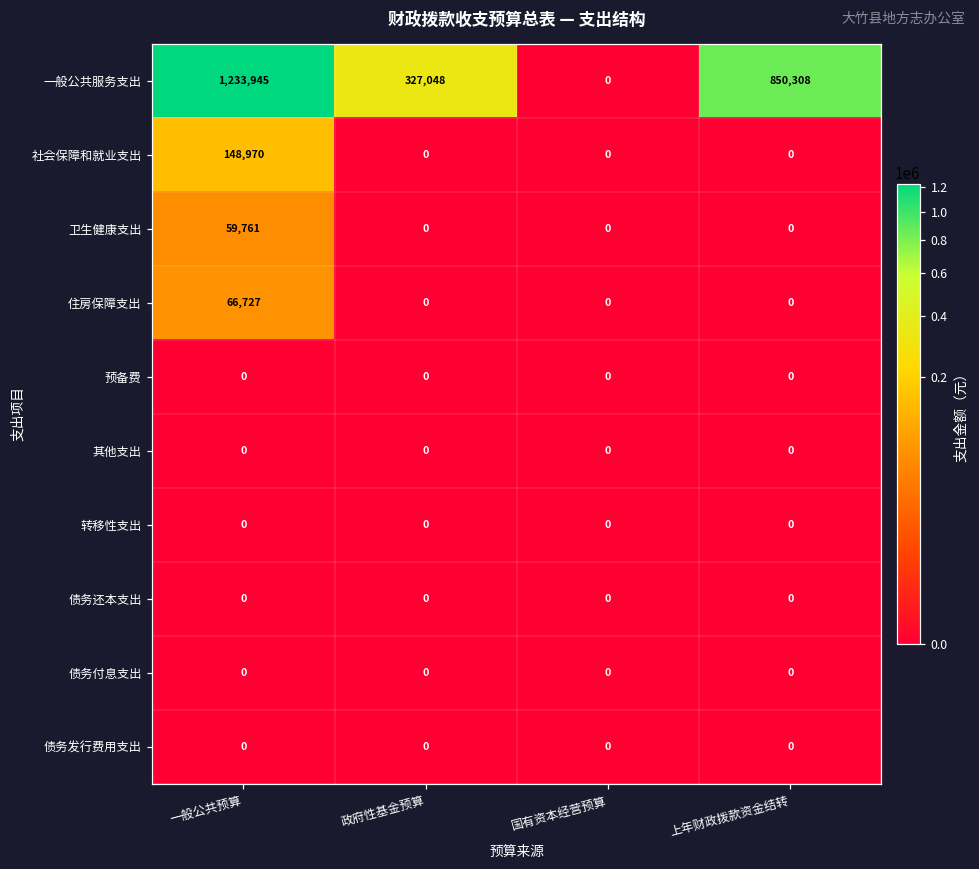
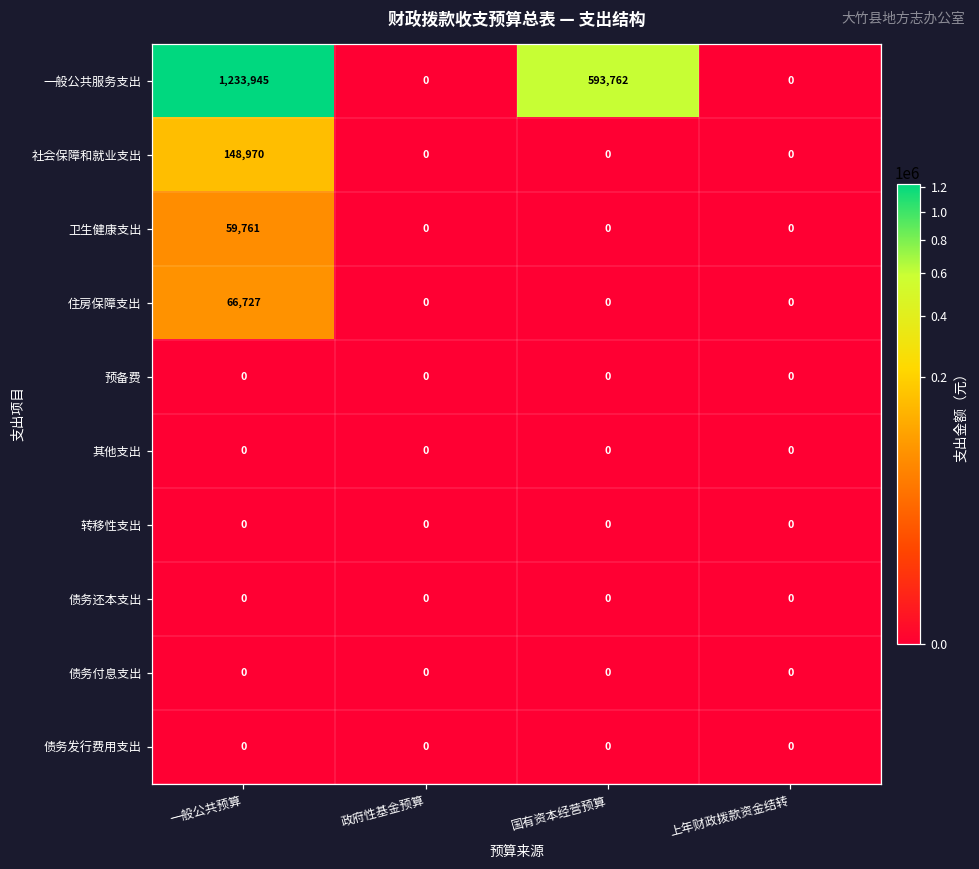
  {
    "一般公共服务支出": {
      "一般公共预算": "1,233,945",
-     "政府性基金预算": "327,048",
-     "国有资本经营预算": "0",
-     "上年财政拨款资金结转": "850,308"
+     "政府性基金预算": "0",
+     "国有资本经营预算": "593,762",
+     "上年财政拨款资金结转": "0"
    },
    "社会保障和就业支出": {
      "一般公共预算": "148,970",
      "政府性基金预算": "0",
      "国有资本经营预算": "0",
      "上年财政拨款资金结转": "0"
    },
    "卫生健康支出": {
      "一般公共预算": "59,761",
      "政府性基金预算": "0",
      "国有资本经营预算": "0",
      "上年财政拨款资金结转": "0"
    },
    "住房保障支出": {
      "一般公共预算": "66,727",
      "政府性基金预算": "0",
      "国有资本经营预算": "0",
      "上年财政拨款资金结转": "0"
    },
    "预备费": {
      "一般公共预算": "0",
      "政府性基金预算": "0",
      "国有资本经营预算": "0",
      "上年财政拨款资金结转": "0"
    },
    "其他支出": {
      "一般公共预算": "0",
      "政府性基金预算": "0",
      "国有资本经营预算": "0",
      "上年财政拨款资金结转": "0"
    },
    "转移性支出": {
      "一般公共预算": "0",
      "政府性基金预算": "0",
      "国有资本经营预算": "0",
      "上年财政拨款资金结转": "0"
    },
    "债务还本支出": {
      "一般公共预算": "0",
      "政府性基金预算": "0",
      "国有资本经营预算": "0",
      "上年财政拨款资金结转": "0"
    },
    "债务付息支出": {
      "一般公共预算": "0",
      "政府性基金预算": "0",
      "国有资本经营预算": "0",
      "上年财政拨款资金结转": "0"
    },
    "债务发行费用支出": {
      "一般公共预算": "0",
      "政府性基金预算": "0",
      "国有资本经营预算": "0",
      "上年财政拨款资金结转": "0"
    }
  }
